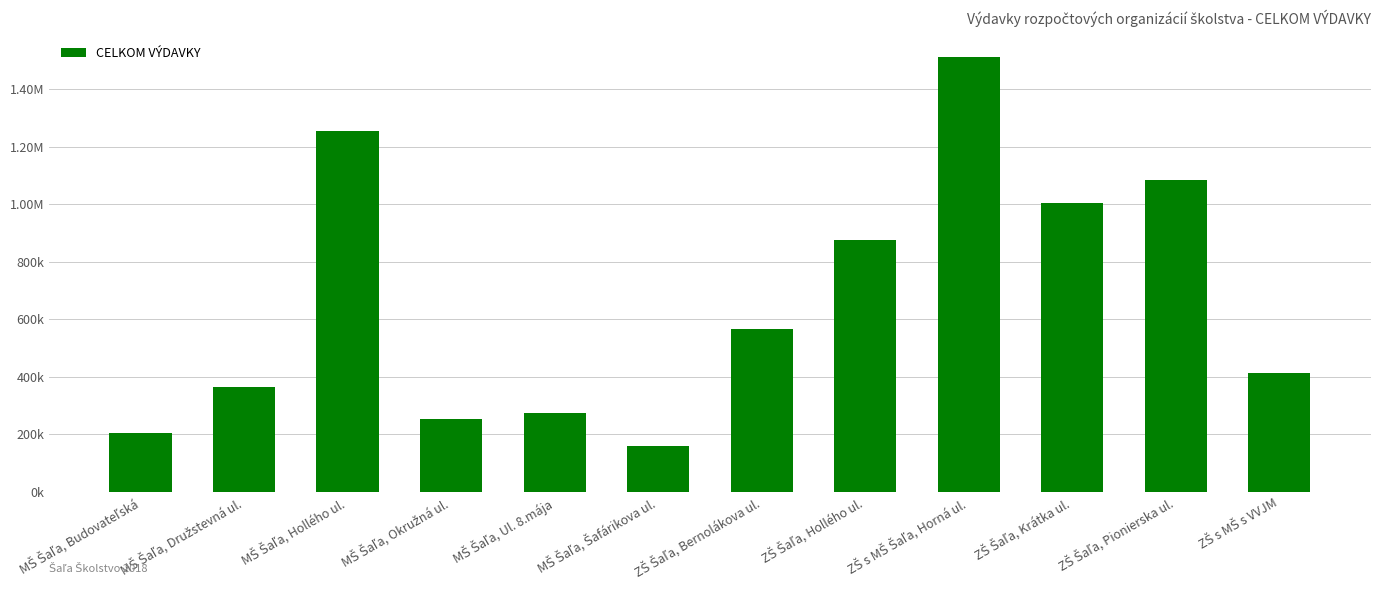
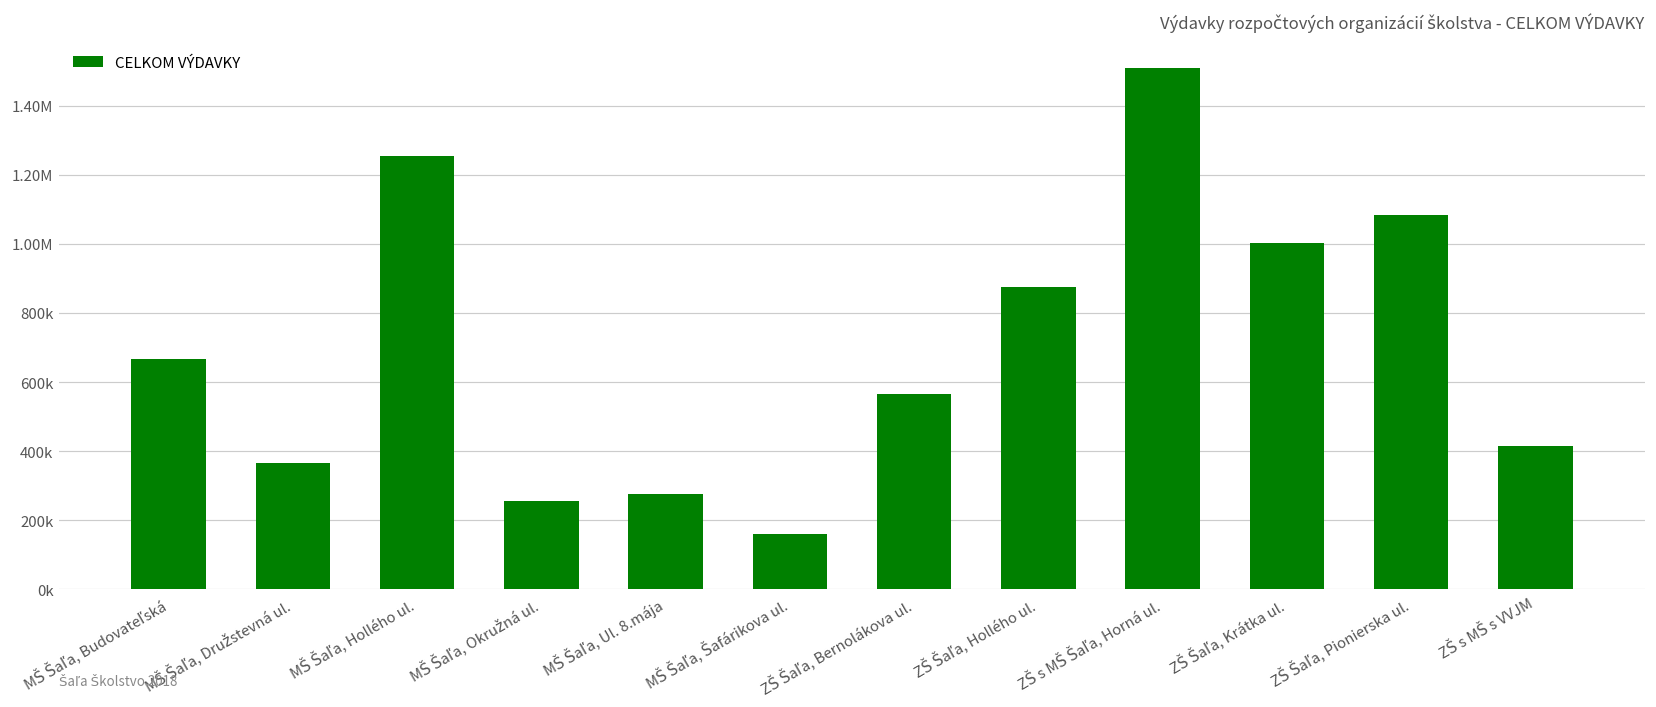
  {
-   "MŠ Šaľa, Budovateľská": 200000,
+   "MŠ Šaľa, Budovateľská": 670000,
    "MŠ Šaľa, Družstevná ul.": 370000,
    "MŠ Šaľa, Hollého ul.": 1260000,
    "MŠ Šaľa, Okružná ul.": 250000,
    "MŠ Šaľa, Ul. 8.mája": 270000,
    "MŠ Šaľa, Šafárikova ul.": 160000,
    "ZŠ Šaľa, Bernolákova ul.": 570000,
    "ZŠ Šaľa, Hollého ul.": 880000,
    "ZŠ s MŠ Šaľa, Horná ul.": 1510000,
    "ZŠ Šaľa, Krátka ul.": 1000000,
    "ZŠ Šaľa, Pionierska ul.": 1090000,
    "ZŠ s MŠ s VVJM": 410000
  }
